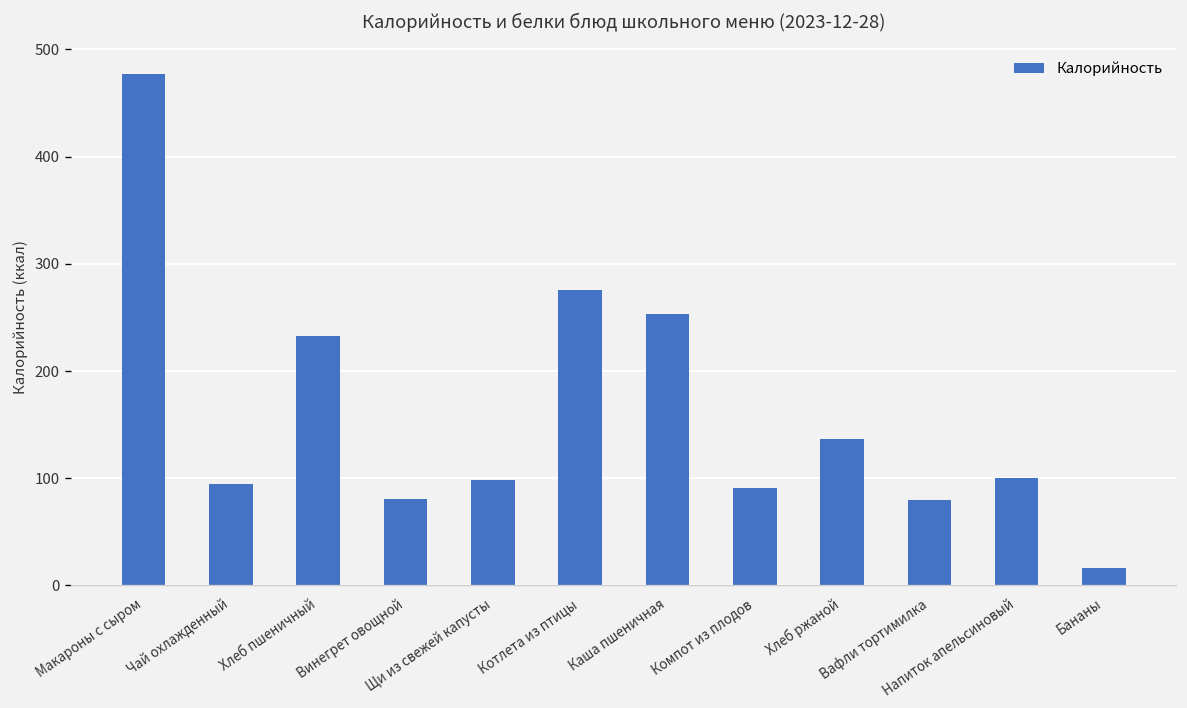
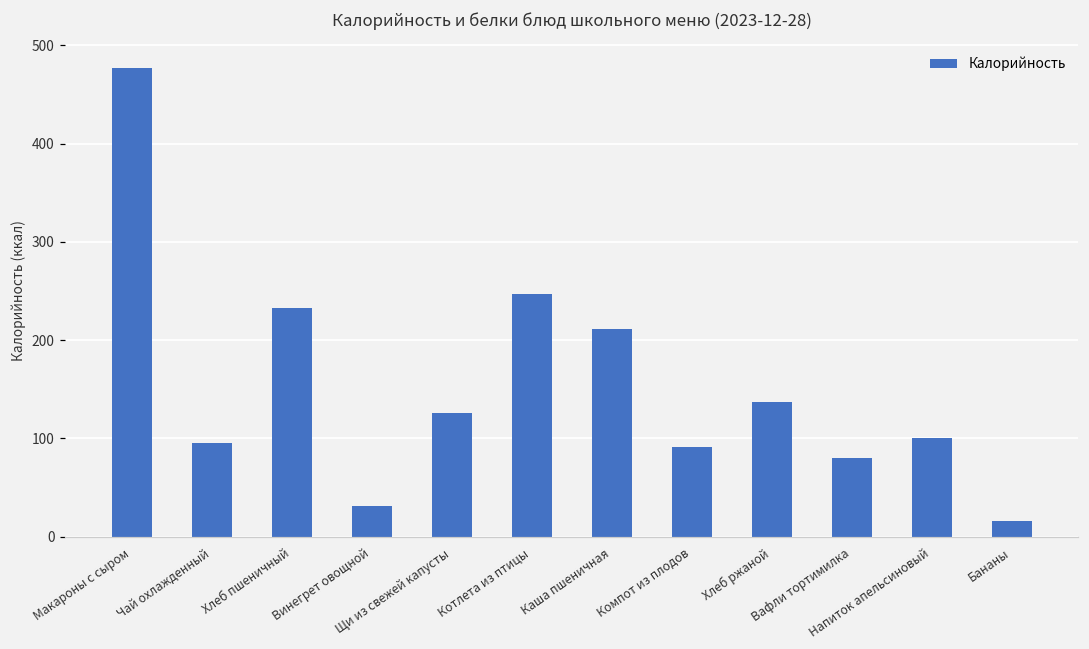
  {
    "Макароны с сыром": 480,
    "Чай охлажденный": 100,
    "Хлеб пшеничный": 230,
-   "Винегрет овощной": 80,
-   "Щи из свежей капусты": 100,
-   "Котлета из птицы": 280,
-   "Каша пшеничная": 250,
+   "Винегрет овощной": 30,
+   "Щи из свежей капусты": 130,
+   "Котлета из птицы": 250,
+   "Каша пшеничная": 210,
    "Компот из плодов": 90,
    "Хлеб ржаной": 140,
    "Вафли тортимилка": 80,
    "Напиток апельсиновый": 100,
    "Бананы": 20
  }
